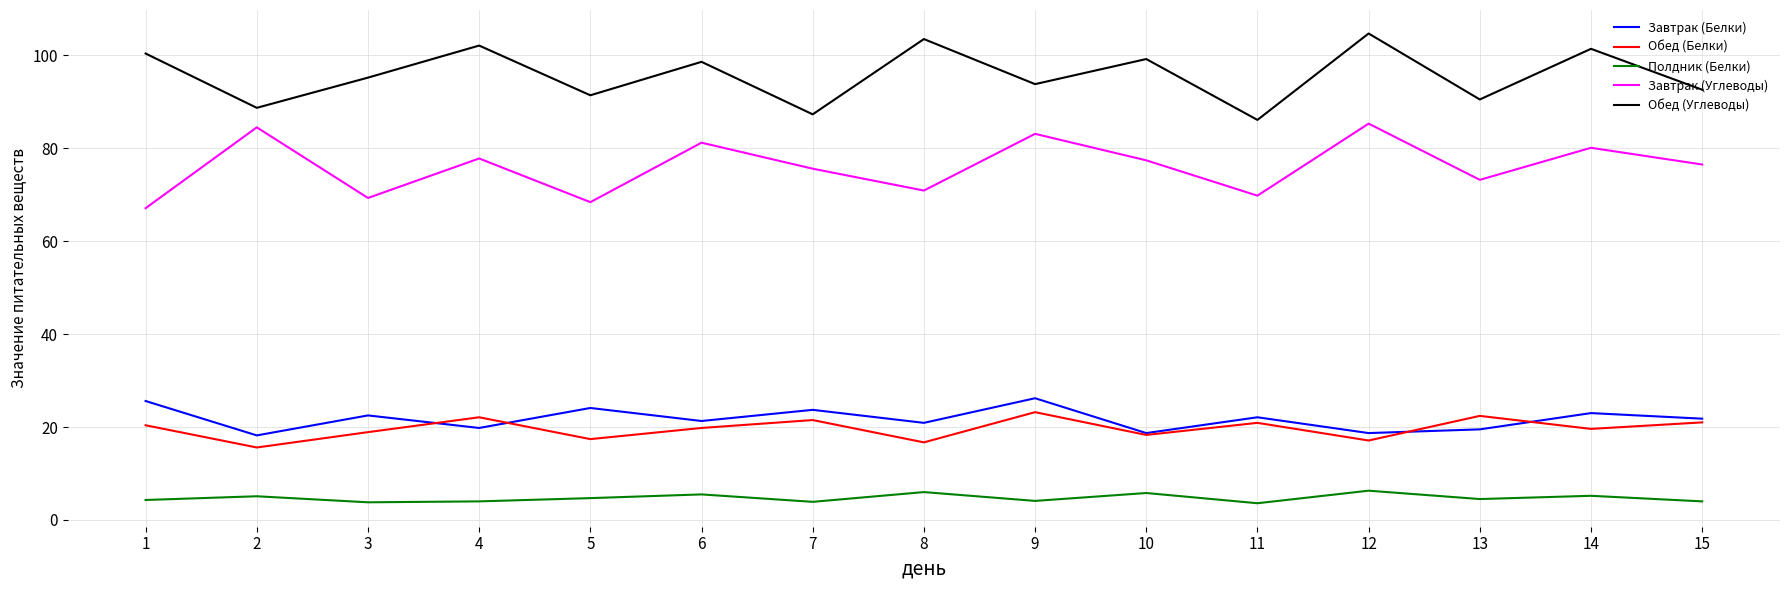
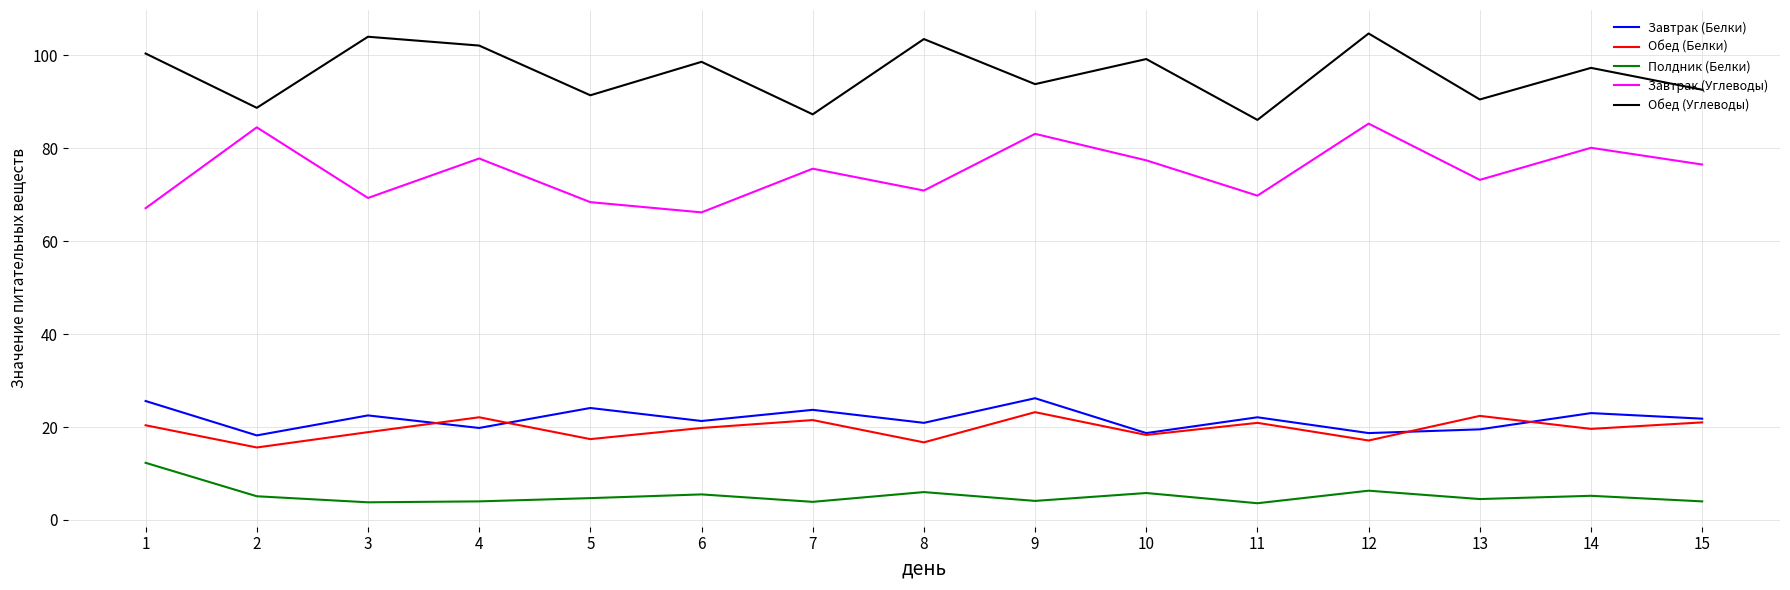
  {
    "Завтрак (Белки)": {
      "1": 26,
      "2": 18,
      "3": 23,
      "4": 20,
      "5": 24,
      "6": 21,
      "7": 24,
      "8": 21,
      "9": 26,
      "11": 22,
      "12": 19,
      "13": 20,
      "14": 23,
      "15": 22
    },
    "Обед (Белки)": {
      "1": 20,
      "2": 16,
      "3": 19,
      "4": 22,
      "5": 17,
      "6": 20,
      "7": 22,
      "8": 17,
      "9": 23,
      "11": 21,
      "12": 17,
      "13": 22,
      "14": 20,
      "15": 21
    },
    "Полдник (Белки)": {
-     "1": 4,
+     "1": 12,
      "2": 5,
      "3": 4,
      "4": 4,
      "5": 5,
      "6": 6,
      "7": 4,
      "8": 6,
      "9": 4,
      "10": 6,
      "11": 4,
      "12": 6,
      "13": 5,
      "14": 5,
      "15": 4
    },
    "Завтрак (Углеводы)": {
      "1": 67,
      "2": 85,
      "3": 69,
      "4": 78,
      "5": 68,
-     "6": 81,
+     "6": 66,
      "7": 76,
      "8": 71,
      "9": 83,
      "10": 77,
      "11": 70,
      "12": 85,
      "13": 73,
      "14": 80,
      "15": 77
    },
    "Обед (Углеводы)": {
      "1": 100,
      "2": 89,
-     "3": 95,
+     "3": 104,
      "4": 102,
      "5": 91,
      "6": 99,
      "7": 87,
      "8": 104,
      "9": 94,
      "10": 99,
      "11": 86,
      "12": 105,
      "13": 91,
-     "14": 101,
+     "14": 97,
      "15": 93
    }
  }
